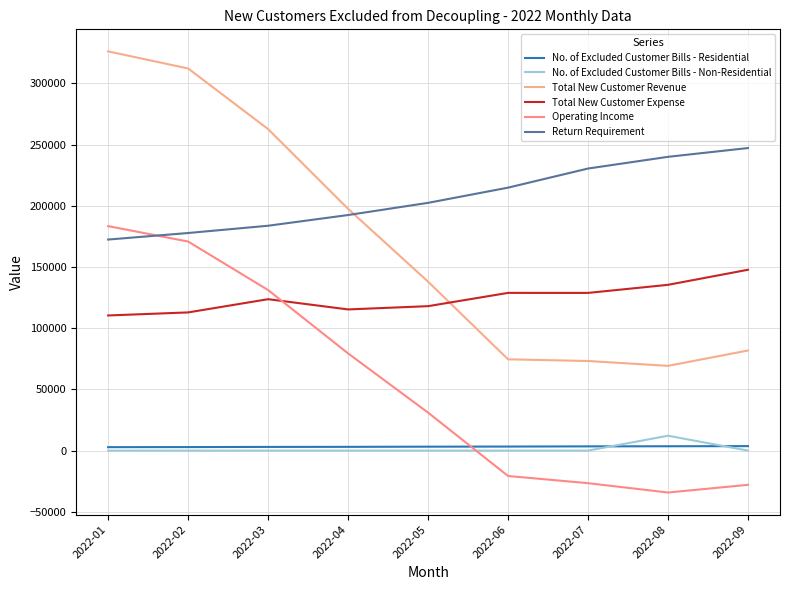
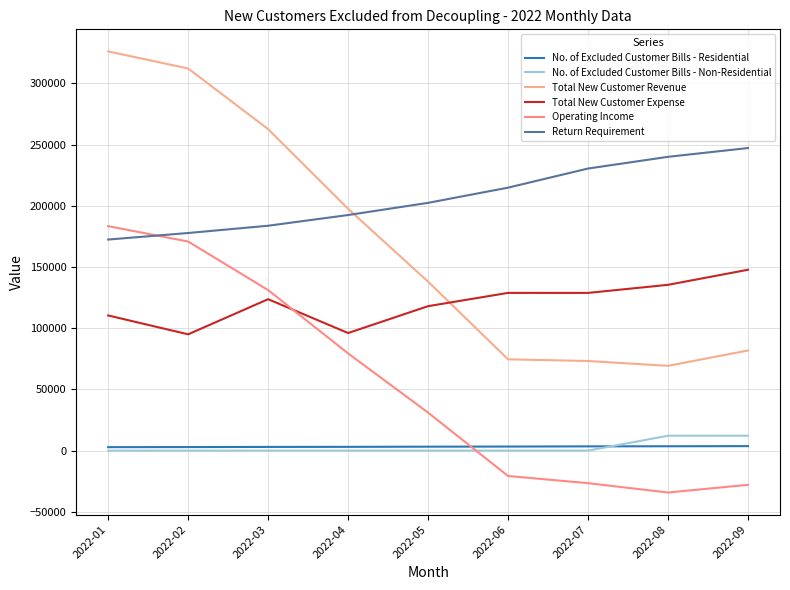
  {
    "No. of Excluded Customer Bills - Non-Residential": {
      "2022-01": 0,
      "2022-02": 0,
      "2022-03": 0,
      "2022-04": 0,
      "2022-05": 0,
      "2022-06": 0,
      "2022-07": 0,
      "2022-08": 12000,
-     "2022-09": 0
+     "2022-09": 12000
    },
    "Total New Customer Expense": {
      "2022-01": 110000,
-     "2022-02": 113000,
+     "2022-02": 95000,
      "2022-03": 124000,
-     "2022-04": 115000,
+     "2022-04": 96000,
      "2022-05": 118000,
      "2022-06": 129000,
      "2022-07": 129000,
      "2022-08": 135000,
      "2022-09": 148000
    }
  }
